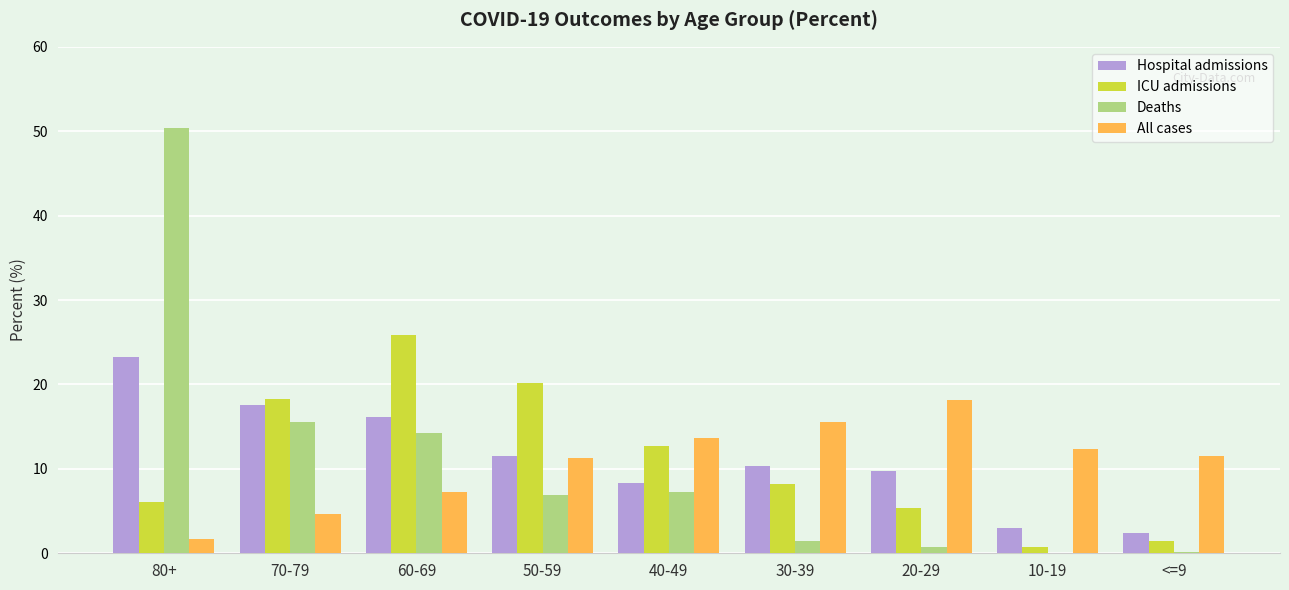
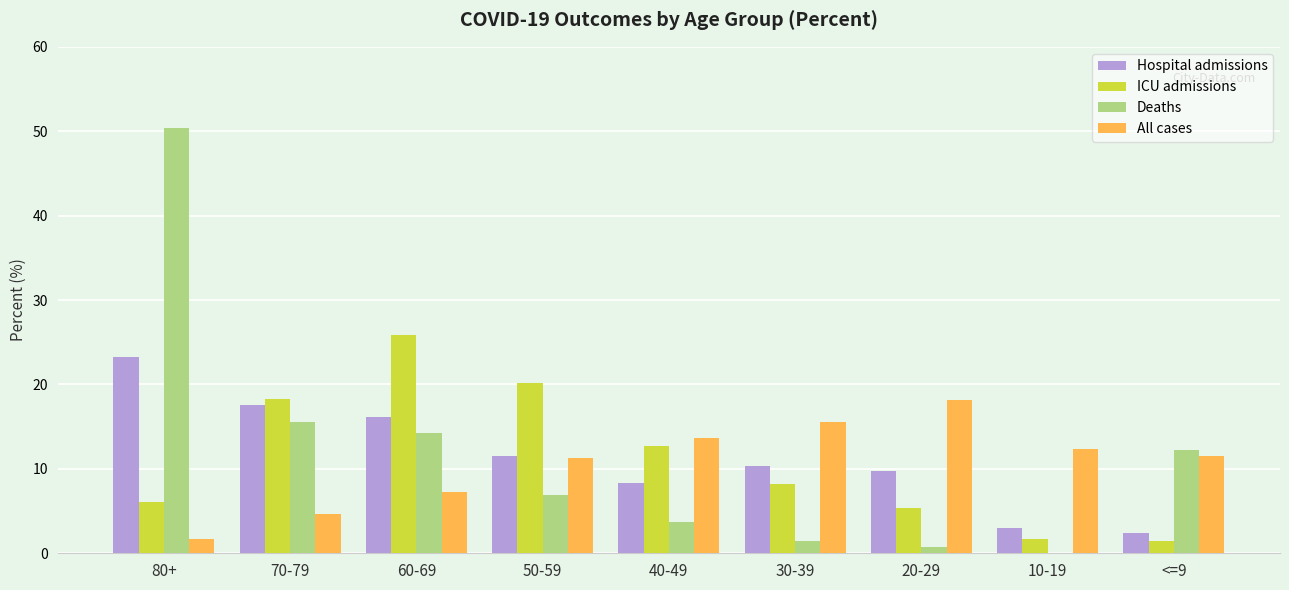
  {
    "Hospital admissions": {
      "80+": 23,
      "70-79": 18,
      "60-69": 16,
      "50-59": 12,
      "40-49": 8,
      "30-39": 10,
      "20-29": 10,
      "10-19": 3,
      "<=9": 2
    },
    "ICU admissions": {
      "80+": 6,
      "70-79": 18,
      "60-69": 26,
      "50-59": 20,
      "40-49": 13,
      "30-39": 8,
      "20-29": 5,
-     "10-19": 1,
+     "10-19": 2,
      "<=9": 2
    },
    "Deaths": {
      "80+": 50,
      "70-79": 16,
      "60-69": 14,
      "50-59": 7,
-     "40-49": 7,
+     "40-49": 4,
      "30-39": 1,
      "20-29": 1,
      "10-19": 0,
-     "<=9": 0
+     "<=9": 12
    },
    "All cases": {
      "80+": 2,
      "70-79": 5,
      "60-69": 7,
      "50-59": 11,
      "40-49": 14,
      "30-39": 16,
      "20-29": 18,
      "10-19": 12,
      "<=9": 12
    }
  }
